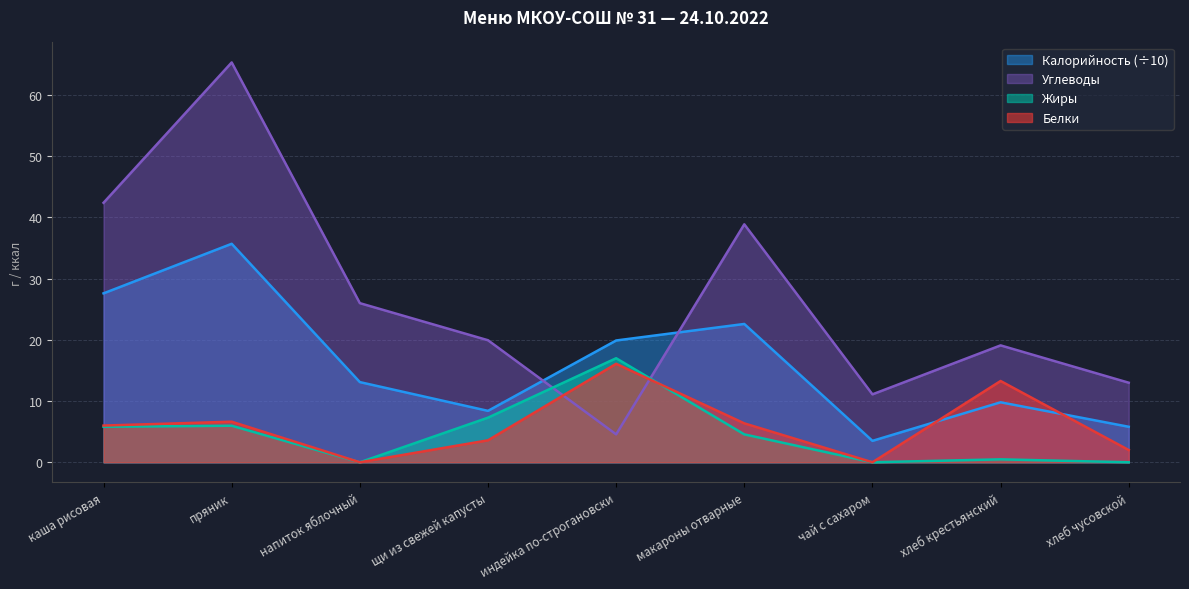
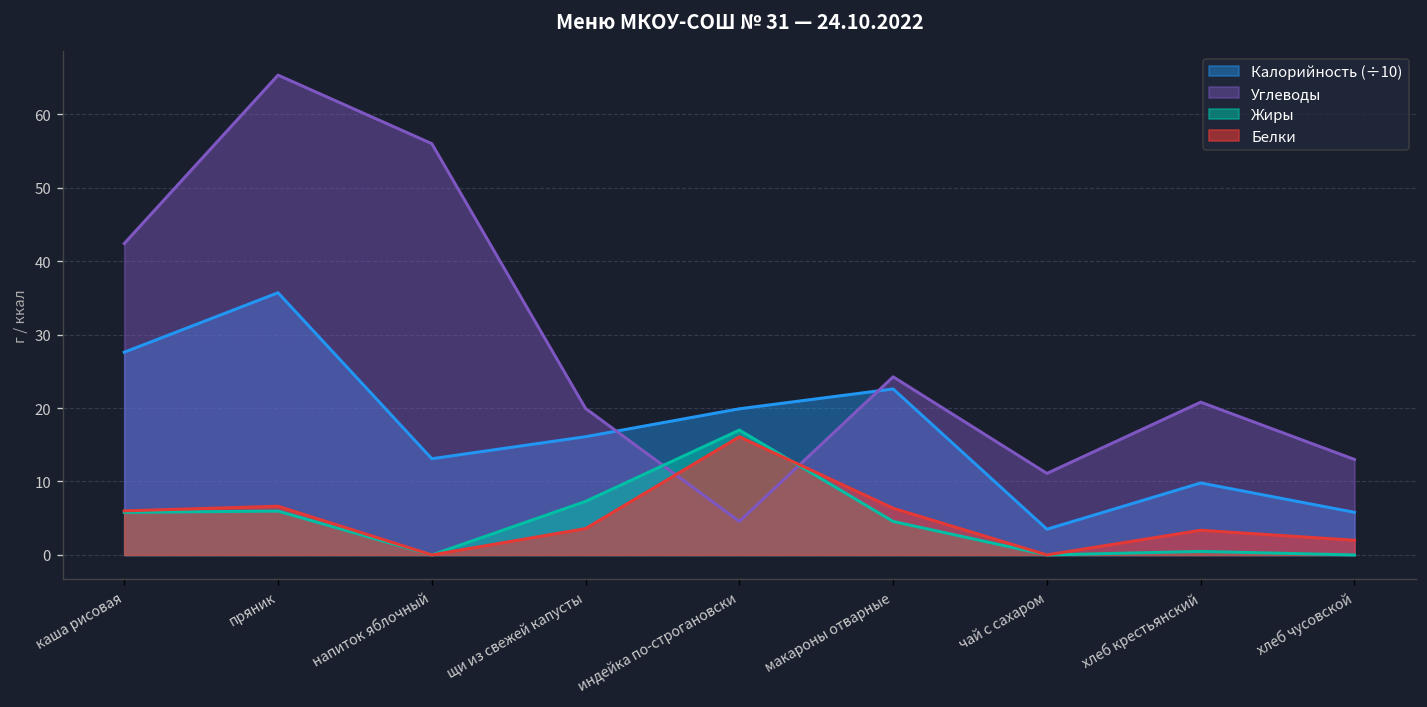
  {
    "Калорийность (÷10)": {
      "каша рисовая": 28,
      "пряник": 36,
      "напиток яблочный": 13,
-     "щи из свежей капусты": 8,
+     "щи из свежей капусты": 16,
      "индейка по-строгановски": 20,
      "макароны отварные": 23,
      "чай с сахаром": 4,
      "хлеб крестьянский": 10,
      "хлеб чусовской": 6
    },
    "Углеводы": {
      "каша рисовая": 42,
      "пряник": 65,
-     "напиток яблочный": 26,
+     "напиток яблочный": 56,
      "щи из свежей капусты": 20,
      "индейка по-строгановски": 5,
-     "макароны отварные": 39,
+     "макароны отварные": 24,
      "чай с сахаром": 11,
-     "хлеб крестьянский": 19,
+     "хлеб крестьянский": 21,
      "хлеб чусовской": 13
    },
    "Жиры": {
      "пряник": 6,
      "щи из свежей капусты": 7,
      "индейка по-строгановски": 17,
      "макароны отварные": 5,
      "хлеб крестьянский": 0,
      "хлеб чусовской": 0
    },
    "Белки": {
      "пряник": 7,
      "щи из свежей капусты": 4,
      "индейка по-строгановски": 16,
      "макароны отварные": 6,
-     "хлеб крестьянский": 13,
+     "хлеб крестьянский": 3,
      "хлеб чусовской": 2
    }
  }
